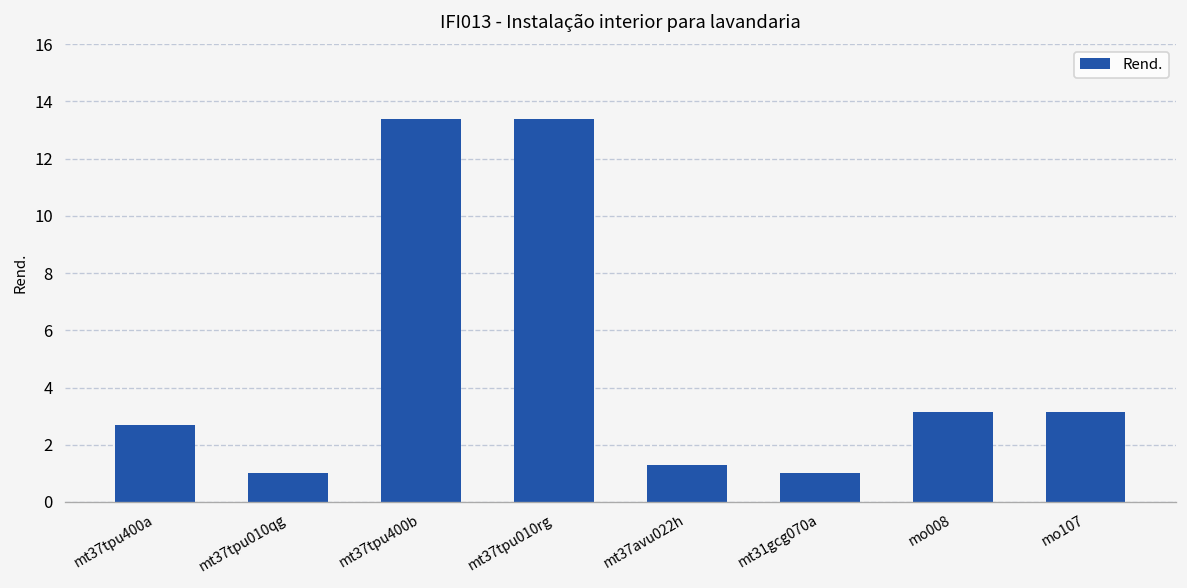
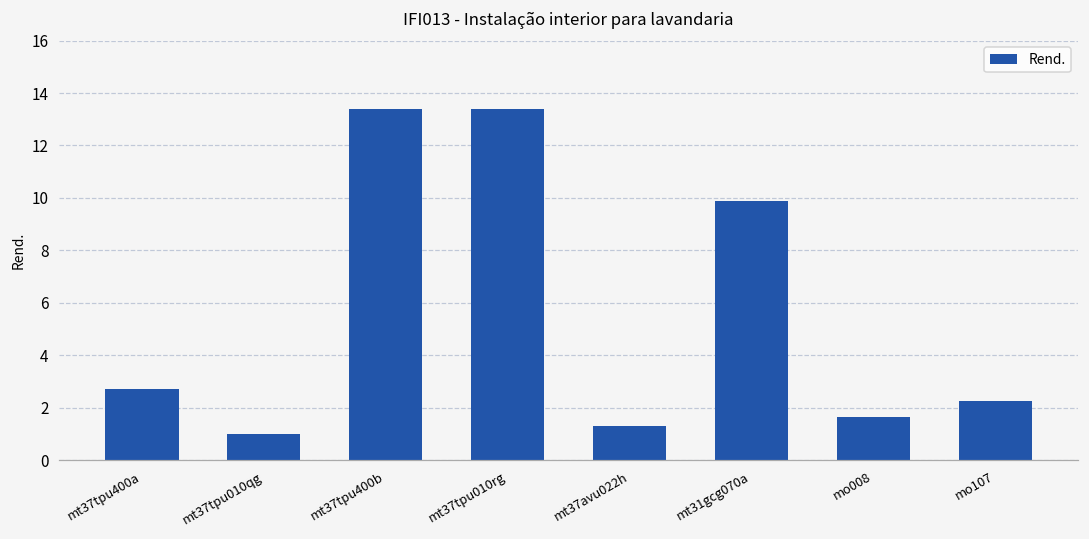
  {
    "mt37tpu400a": 2.7,
    "mt37tpu010qg": 1.0,
    "mt37tpu400b": 13.4,
    "mt37tpu010rg": 13.4,
    "mt37avu022h": 1.3,
-   "mt31gcg070a": 1.0,
-   "mo008": 3.1,
-   "mo107": 3.1
+   "mt31gcg070a": 9.9,
+   "mo008": 1.7,
+   "mo107": 2.3
  }
